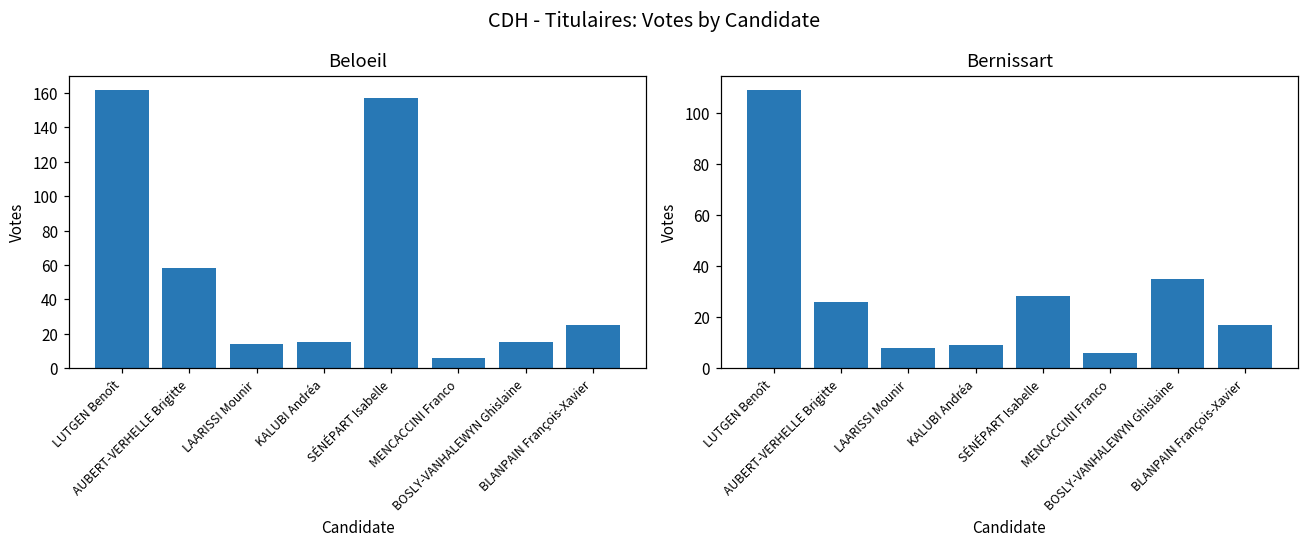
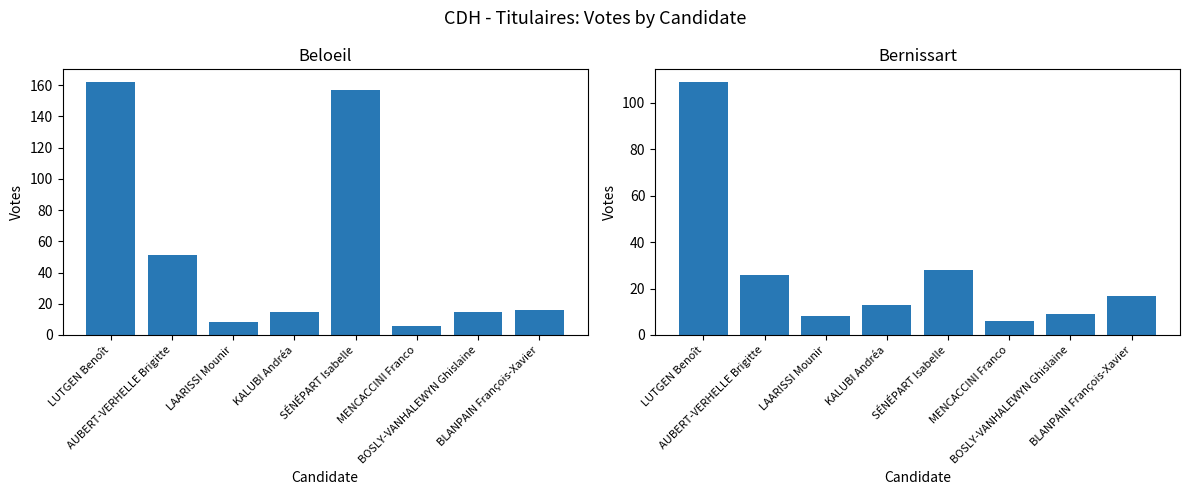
  {
    "Beloeil": {
      "LUTGEN Benoît": 162,
-     "AUBERT-VERHELLE Brigitte": 58,
-     "LAARISSI Mounir": 14,
+     "AUBERT-VERHELLE Brigitte": 51,
+     "LAARISSI Mounir": 8,
      "KALUBI Andréa": 15,
      "SÉNÉPART Isabelle": 157,
      "MENCACCINI Franco": 6,
      "BOSLY-VANHALEWYN Ghislaine": 15,
-     "BLANPAIN François-Xavier": 25
+     "BLANPAIN François-Xavier": 16
    },
    "Bernissart": {
      "LUTGEN Benoît": 109,
      "AUBERT-VERHELLE Brigitte": 26,
      "LAARISSI Mounir": 8,
-     "KALUBI Andréa": 9,
+     "KALUBI Andréa": 13,
      "SÉNÉPART Isabelle": 28,
      "MENCACCINI Franco": 6,
-     "BOSLY-VANHALEWYN Ghislaine": 35,
+     "BOSLY-VANHALEWYN Ghislaine": 9,
      "BLANPAIN François-Xavier": 17
    }
  }
